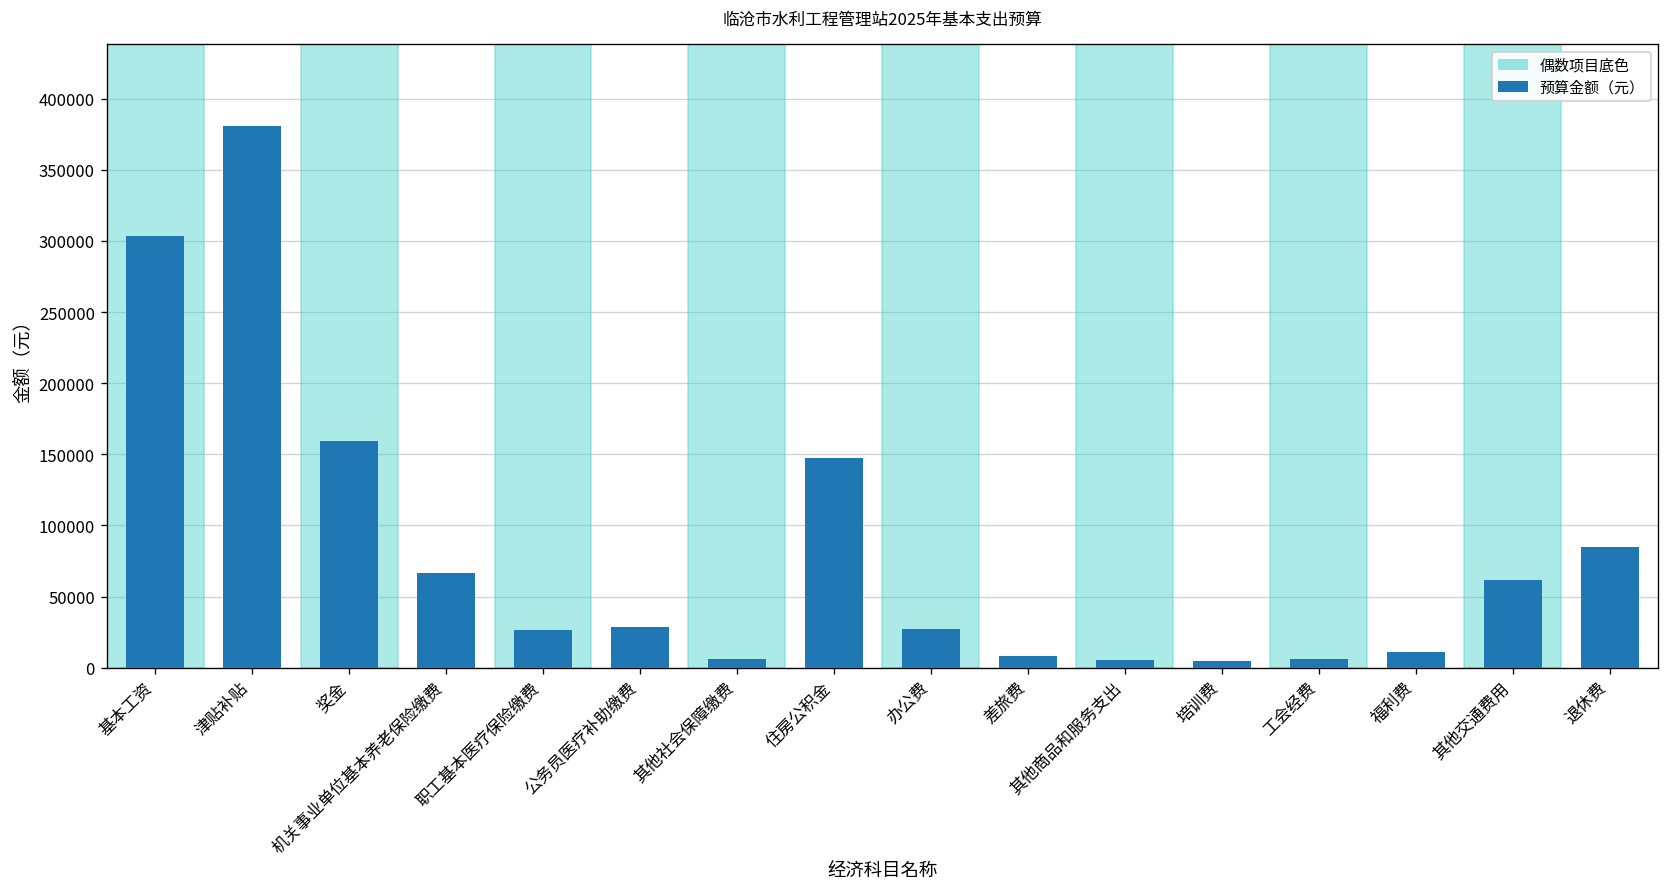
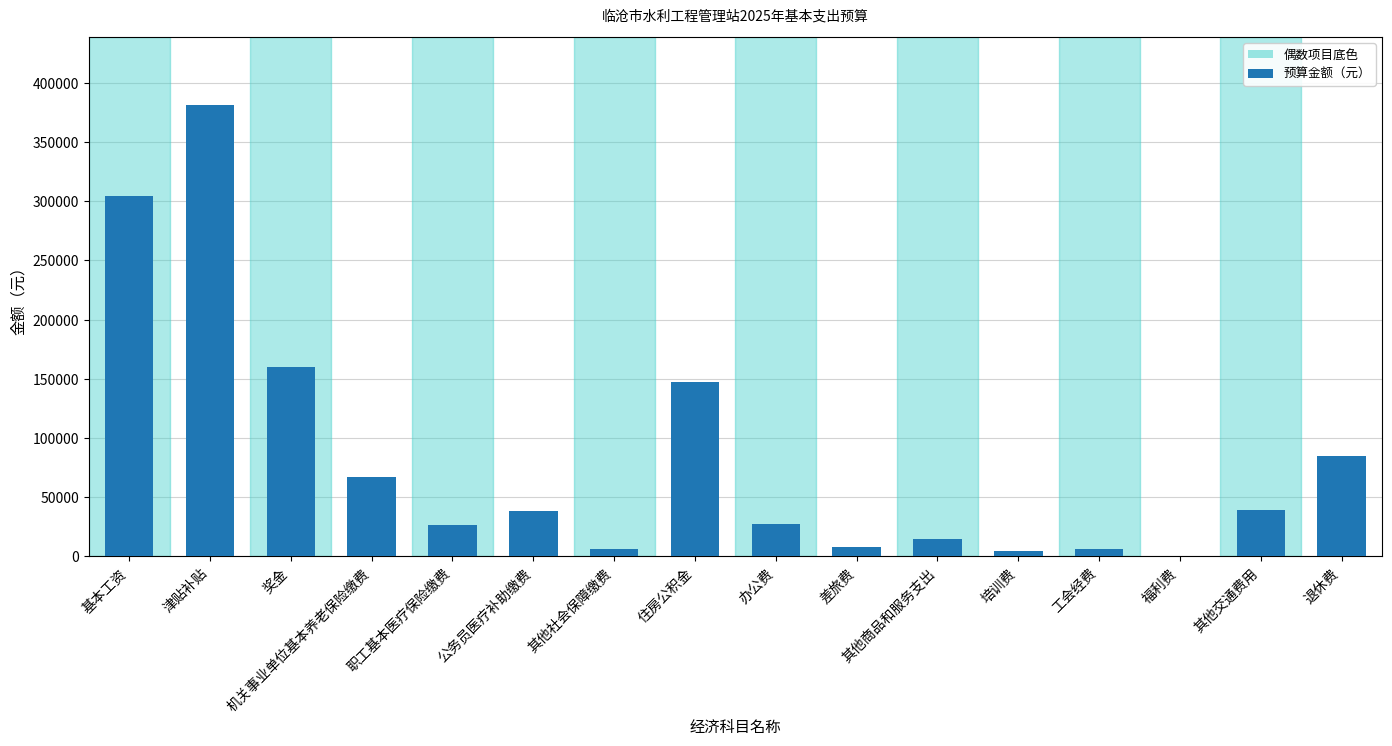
  {
    "基本工资": 304000,
    "津贴补贴": 381000,
    "奖金": 160000,
    "机关事业单位基本养老保险缴费": 67000,
    "职工基本医疗保险缴费": 27000,
-   "公务员医疗补助缴费": 28000,
+   "公务员医疗补助缴费": 39000,
    "其他社会保障缴费": 6000,
    "住房公积金": 148000,
    "办公费": 27000,
    "差旅费": 8000,
-   "其他商品和服务支出": 6000,
+   "其他商品和服务支出": 15000,
    "培训费": 5000,
    "工会经费": 6000,
-   "福利费": 11000,
-   "其他交通费用": 62000,
+   "福利费": 0,
+   "其他交通费用": 39000,
    "退休费": 85000
  }
